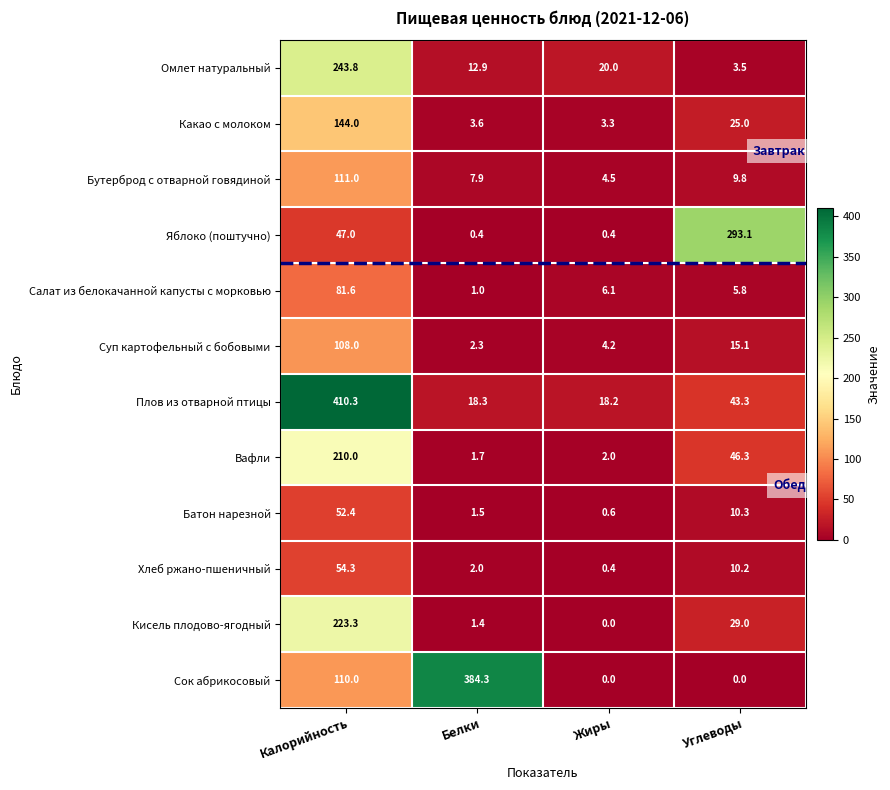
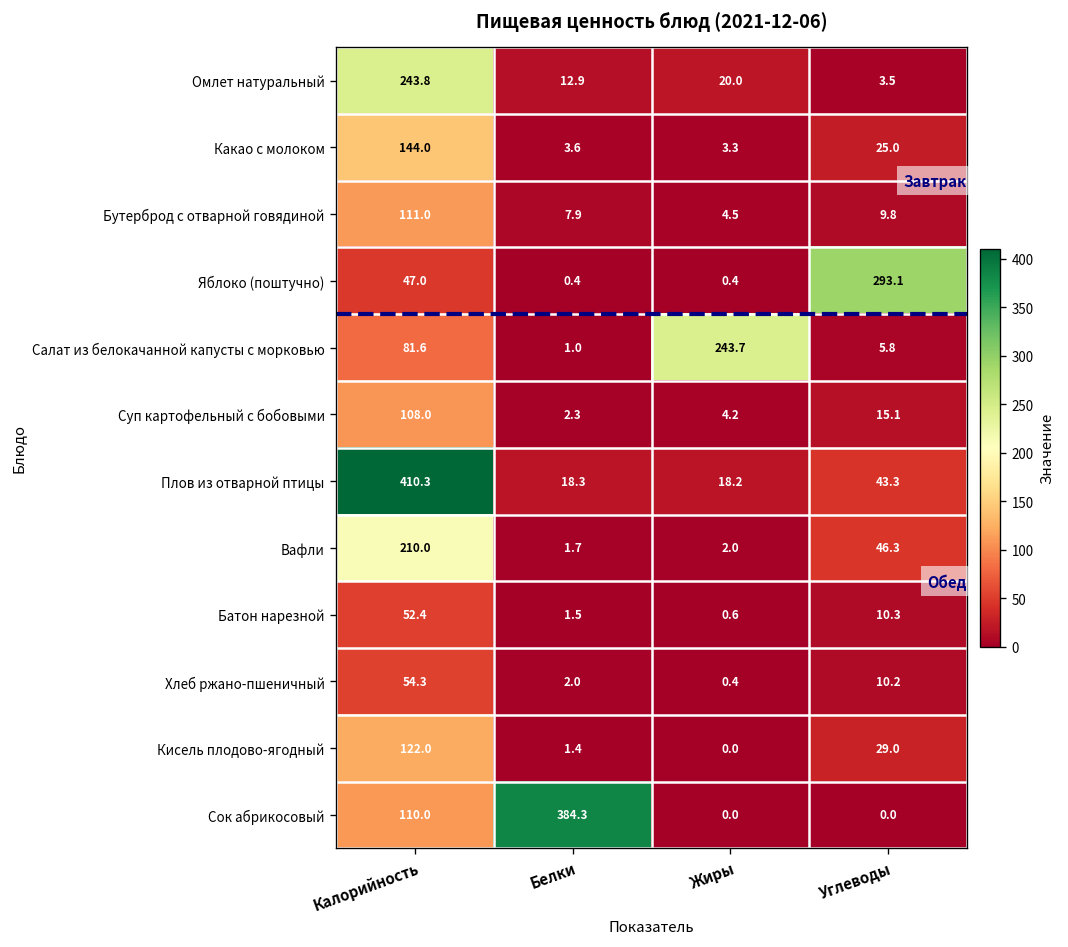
  {
    "Омлет натуральный": {
      "Калорийность": 243.8,
      "Белки": 12.9,
      "Жиры": 20.0,
      "Углеводы": 3.5
    },
    "Какао с молоком": {
      "Калорийность": 144.0,
      "Белки": 3.6,
      "Жиры": 3.3,
      "Углеводы": 25.0
    },
    "Бутерброд с отварной говядиной": {
      "Калорийность": 111.0,
      "Белки": 7.9,
      "Жиры": 4.5,
      "Углеводы": 9.8
    },
    "Яблоко (поштучно)": {
      "Калорийность": 47.0,
      "Белки": 0.4,
      "Жиры": 0.4,
      "Углеводы": 293.1
    },
    "Салат из белокачанной капусты с морковью": {
      "Калорийность": 81.6,
      "Белки": 1.0,
-     "Жиры": 6.1,
+     "Жиры": 243.7,
      "Углеводы": 5.8
    },
    "Суп картофельный с бобовыми": {
      "Калорийность": 108.0,
      "Белки": 2.3,
      "Жиры": 4.2,
      "Углеводы": 15.1
    },
    "Плов из отварной птицы": {
      "Калорийность": 410.3,
      "Белки": 18.3,
      "Жиры": 18.2,
      "Углеводы": 43.3
    },
    "Вафли": {
      "Калорийность": 210.0,
      "Белки": 1.7,
      "Жиры": 2.0,
      "Углеводы": 46.3
    },
    "Батон нарезной": {
      "Калорийность": 52.4,
      "Белки": 1.5,
      "Жиры": 0.6,
      "Углеводы": 10.3
    },
    "Хлеб ржано-пшеничный": {
      "Калорийность": 54.3,
      "Белки": 2.0,
      "Жиры": 0.4,
      "Углеводы": 10.2
    },
    "Кисель плодово-ягодный": {
-     "Калорийность": 223.3,
+     "Калорийность": 122.0,
      "Белки": 1.4,
      "Жиры": 0.0,
      "Углеводы": 29.0
    },
    "Сок абрикосовый": {
      "Калорийность": 110.0,
      "Белки": 384.3,
      "Жиры": 0.0,
      "Углеводы": 0.0
    }
  }
